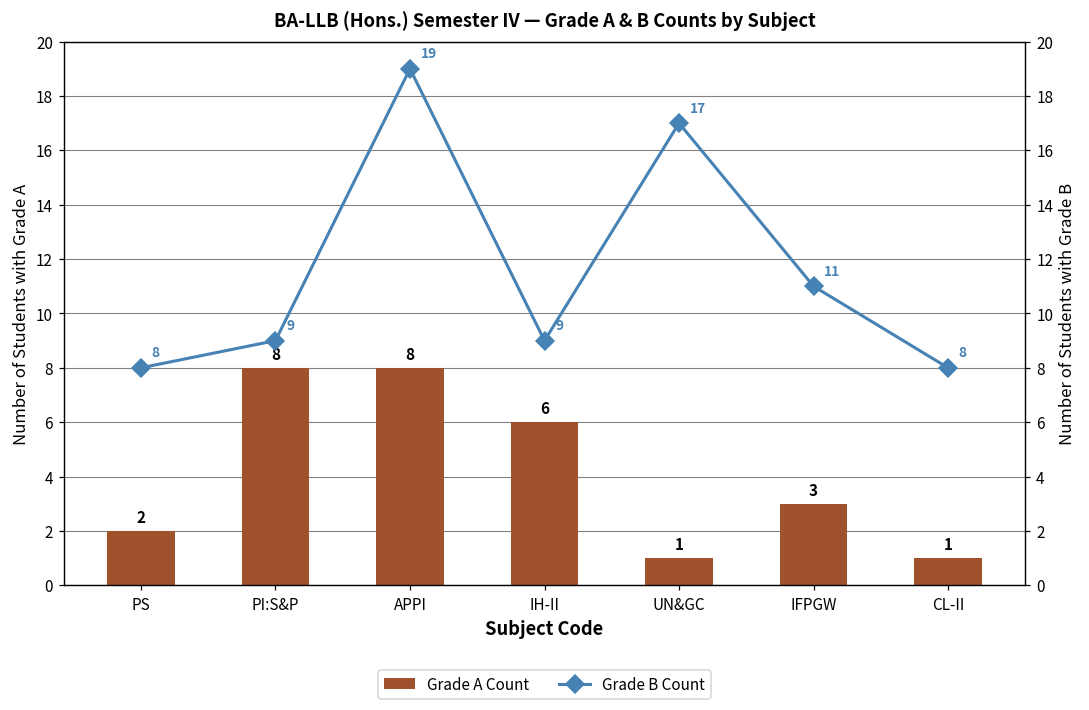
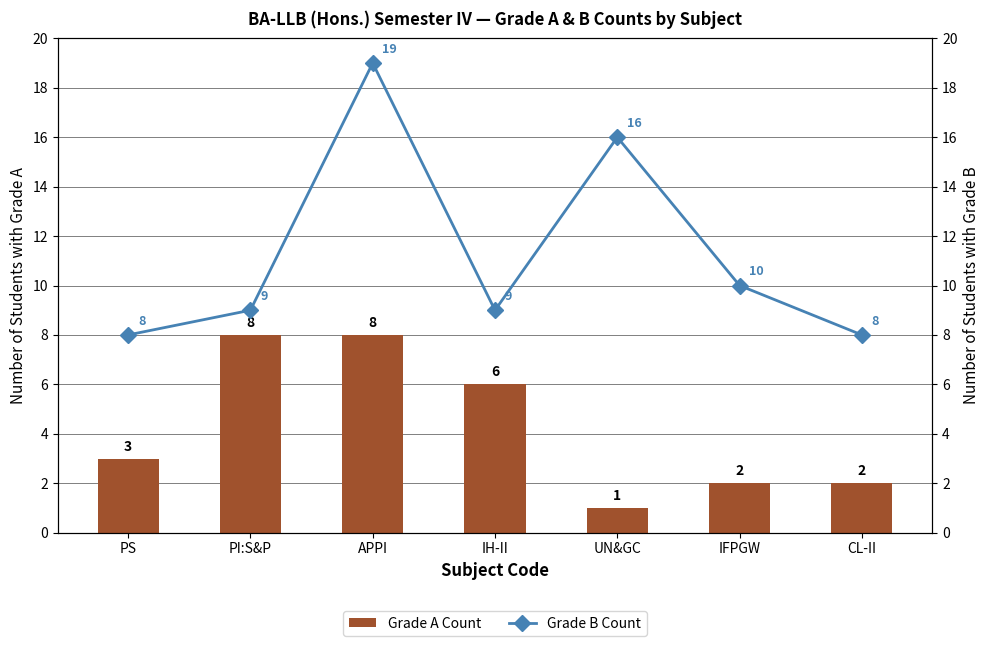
  {
    "Grade A Count": {
-     "PS": 2,
+     "PS": 3,
      "PI:S&P": 8,
      "APPI": 8,
      "IH-II": 6,
      "UN&GC": 1,
-     "IFPGW": 3,
-     "CL-II": 1
+     "IFPGW": 2,
+     "CL-II": 2
    },
    "Grade B Count": {
      "PS": 8,
      "PI:S&P": 9,
      "APPI": 19,
      "IH-II": 9,
-     "UN&GC": 17,
-     "IFPGW": 11,
+     "UN&GC": 16,
+     "IFPGW": 10,
      "CL-II": 8
    }
  }
